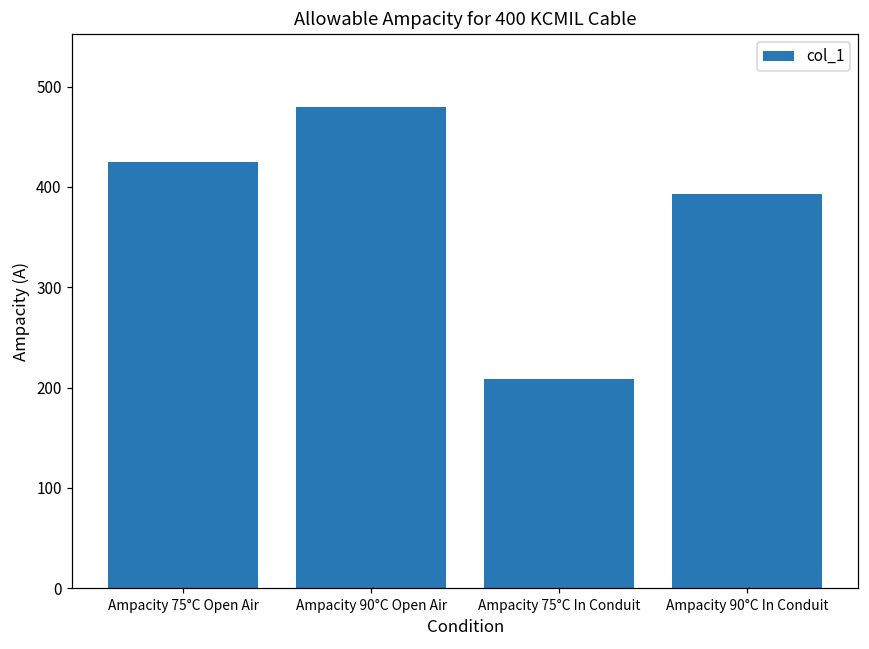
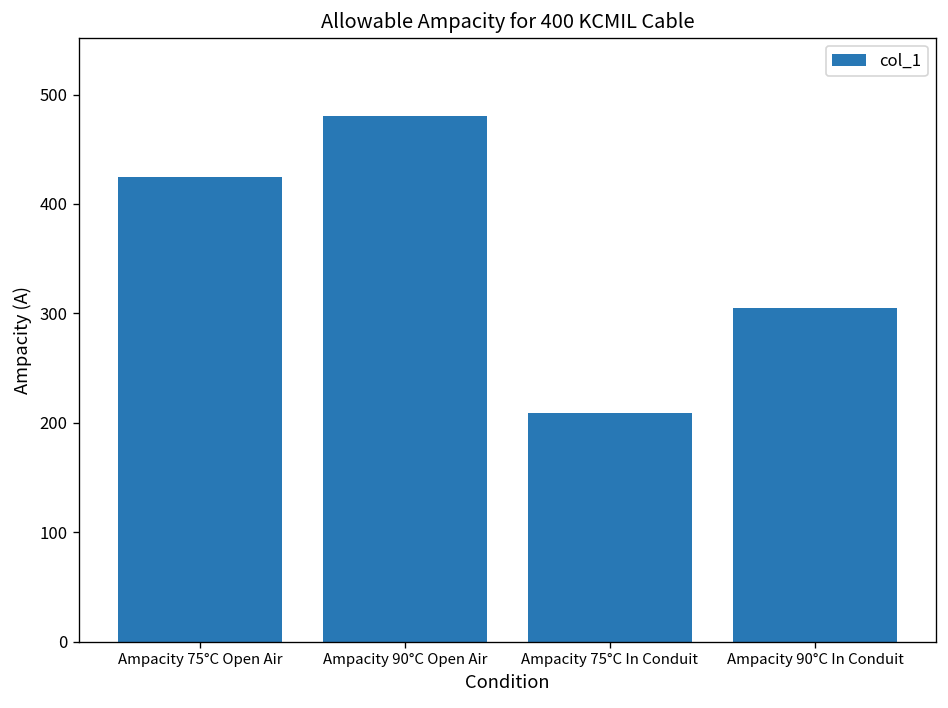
  {
    "Ampacity 75°C Open Air": 430,
    "Ampacity 90°C Open Air": 480,
    "Ampacity 75°C In Conduit": 210,
-   "Ampacity 90°C In Conduit": 390
+   "Ampacity 90°C In Conduit": 310
  }
